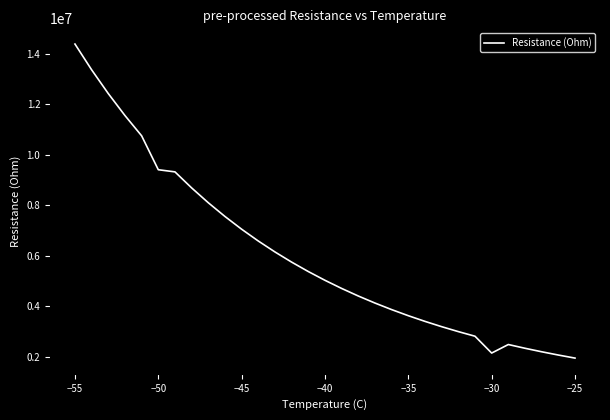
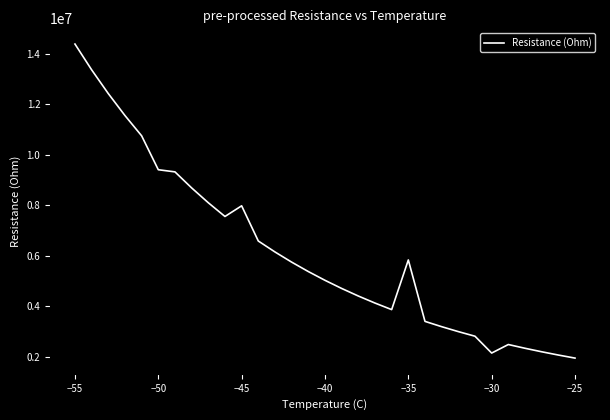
  {
    "−55": 14400000,
    "−50": 9400000,
-   "−45": 7100000,
+   "−45": 8000000,
    "−40": 5000000,
-   "−35": 3600000,
+   "−35": 5800000,
    "−30": 2200000,
    "−25": 2000000
  }
